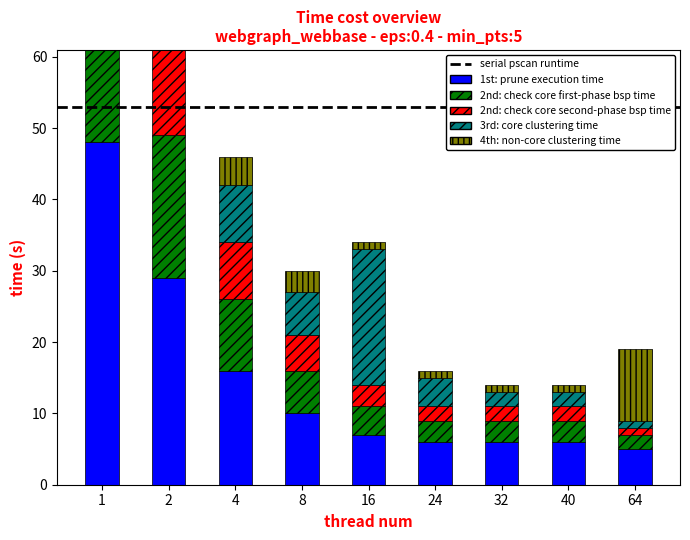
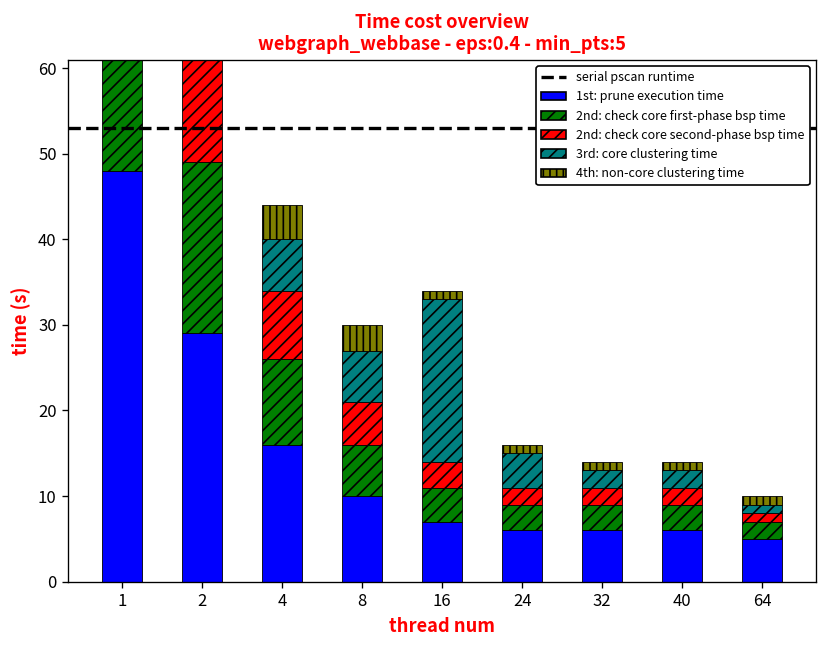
  {
    "1st: prune execution time": {
      "1": 48,
      "2": 29,
      "4": 16,
      "8": 10,
      "16": 7,
      "24": 6,
      "32": 6,
      "40": 6,
      "64": 5
    },
    "2nd: check core first-phase bsp time": {
      "2": 20,
      "4": 10,
      "8": 6,
      "16": 4,
      "24": 3,
      "32": 3,
      "40": 3,
      "64": 2
    },
    "2nd: check core second-phase bsp time": {
      "2": 12,
      "4": 8,
      "8": 5,
      "16": 3,
      "24": 2,
      "32": 2,
      "40": 2,
      "64": 1
    },
    "3rd: core clustering time": {
-     "4": 8,
+     "4": 6,
      "8": 6,
      "16": 19,
      "24": 4,
      "32": 2,
      "40": 2,
      "64": 1
    },
    "4th: non-core clustering time": {
      "4": 4,
      "8": 3,
      "16": 1,
      "24": 1,
      "32": 1,
      "40": 1,
-     "64": 10
+     "64": 1
    }
  }
